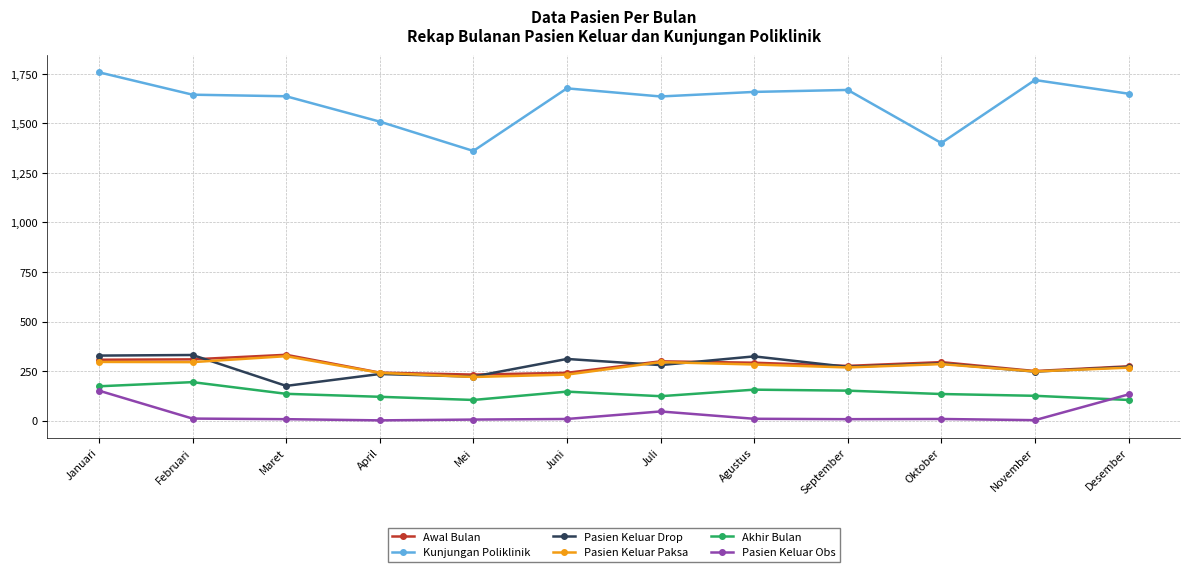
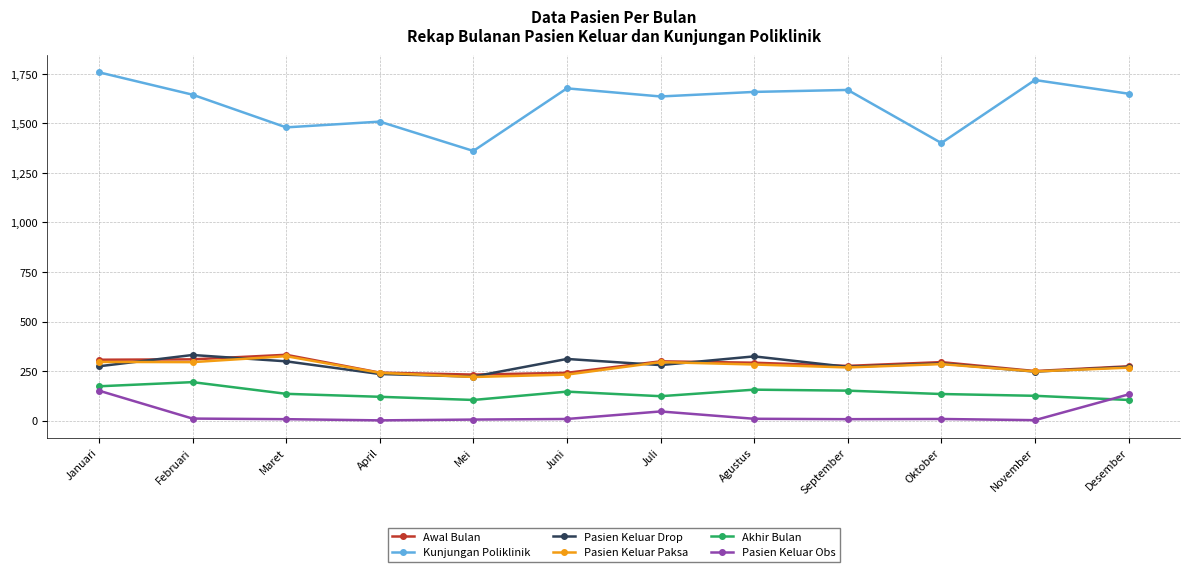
  {
    "Awal Bulan": {
      "Februari": "310"
    },
    "Kunjungan Poliklinik": {
      "Januari": "1,760",
      "Februari": "1,650",
-     "Maret": "1,640",
+     "Maret": "1,480",
      "April": "1,510",
      "Mei": "1,360",
      "Juni": "1,680",
      "Juli": "1,640",
      "Agustus": "1,660",
      "September": "1,670",
      "Oktober": "1,400",
      "November": "1,720",
      "Desember": "1,650"
    },
    "Pasien Keluar Drop": {
-     "Januari": "330",
+     "Januari": "270",
      "Februari": "330",
-     "Maret": "180",
+     "Maret": "300",
      "Juni": "310",
      "Juli": "280",
      "Agustus": "320"
    },
    "Pasien Keluar Paksa": {
      "Februari": "300"
    },
    "Akhir Bulan": {
      "Januari": "170",
      "Februari": "190",
      "Maret": "140",
      "April": "120",
      "Mei": "100",
      "Juni": "150",
      "Juli": "120",
      "Agustus": "160",
      "September": "150",
      "Oktober": "130",
      "November": "130",
      "Desember": "100"
    },
    "Pasien Keluar Obs": {
      "Januari": "150",
      "Februari": "10",
      "Maret": "10",
      "April": "0",
      "Mei": "10",
      "Juni": "10",
      "Juli": "50",
      "Agustus": "10",
      "September": "10",
      "Oktober": "10",
      "November": "0",
      "Desember": "130"
    }
  }
